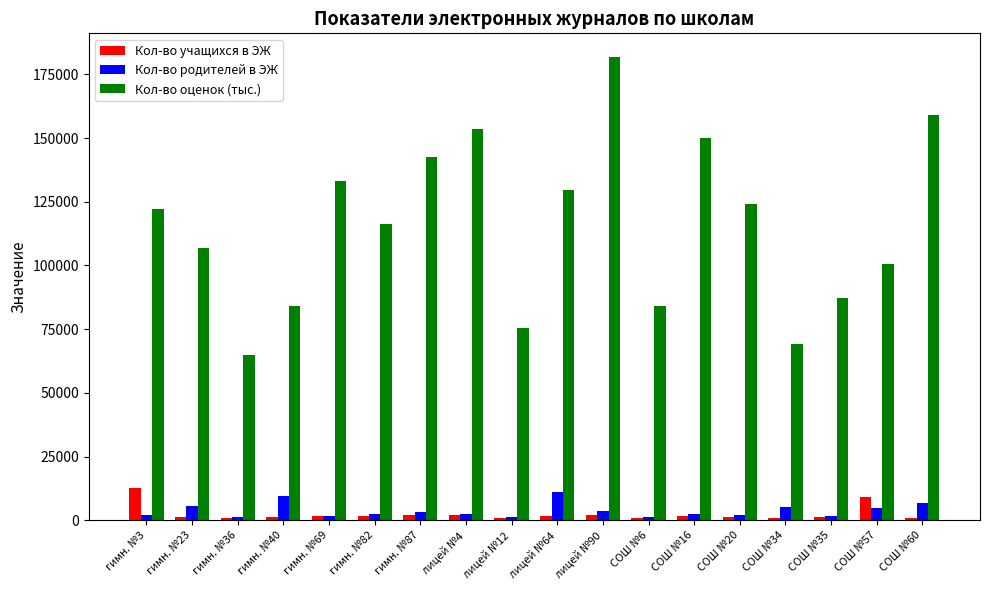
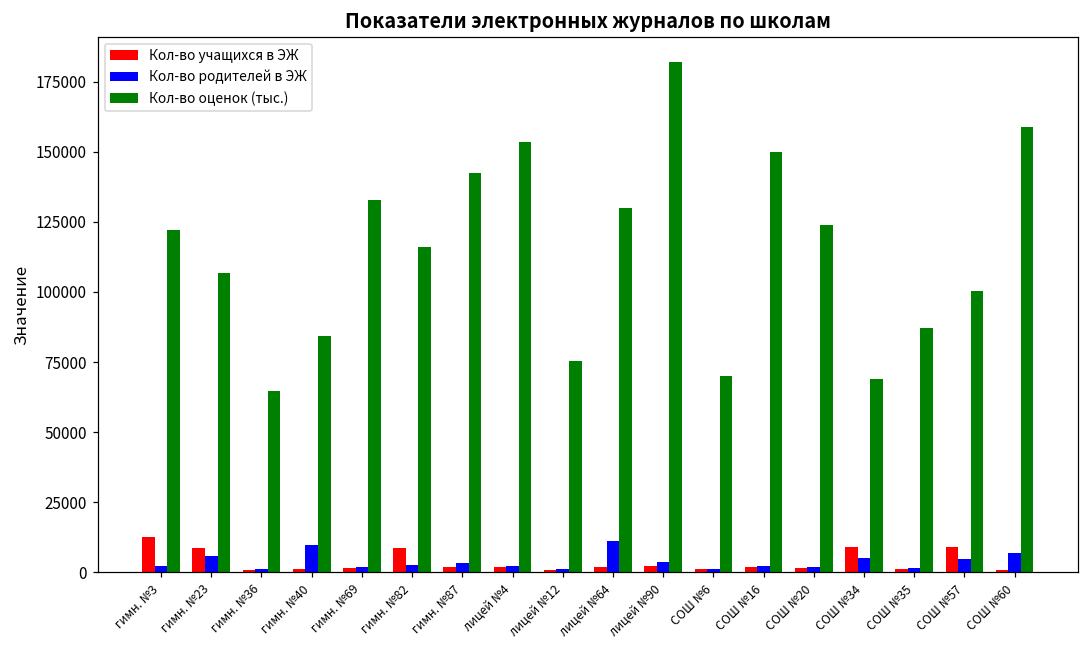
  {
    "Кол-во учащихся в ЭЖ": {
      "гимн. №3": 13000,
-     "гимн. №23": 1000,
+     "гимн. №23": 9000,
      "гимн. №40": 1000,
      "гимн. №69": 1000,
-     "гимн. №82": 2000,
+     "гимн. №82": 9000,
      "гимн. №87": 2000,
      "лицей №4": 2000,
      "лицей №12": 1000,
      "лицей №64": 2000,
      "лицей №90": 2000,
      "СОШ №6": 1000,
      "СОШ №16": 2000,
      "СОШ №20": 1000,
-     "СОШ №34": 1000,
+     "СОШ №34": 9000,
      "СОШ №35": 1000,
      "СОШ №57": 9000
    },
    "Кол-во родителей в ЭЖ": {
      "гимн. №3": 2000,
      "гимн. №23": 6000,
      "гимн. №36": 1000,
      "гимн. №40": 10000,
      "гимн. №69": 2000,
      "гимн. №82": 3000,
      "гимн. №87": 3000,
      "лицей №4": 2000,
      "лицей №12": 1000,
      "лицей №64": 11000,
      "лицей №90": 4000,
      "СОШ №6": 1000,
      "СОШ №16": 2000,
      "СОШ №20": 2000,
      "СОШ №34": 5000,
      "СОШ №35": 2000,
      "СОШ №57": 5000,
      "СОШ №60": 7000
    },
    "Кол-во оценок (тыс.)": {
      "гимн. №3": 122000,
      "гимн. №23": 107000,
      "гимн. №36": 65000,
      "гимн. №40": 84000,
      "гимн. №69": 133000,
      "гимн. №82": 116000,
      "гимн. №87": 143000,
      "лицей №4": 153000,
      "лицей №12": 75000,
      "лицей №64": 130000,
      "лицей №90": 182000,
-     "СОШ №6": 84000,
+     "СОШ №6": 70000,
      "СОШ №16": 150000,
      "СОШ №20": 124000,
      "СОШ №34": 69000,
      "СОШ №35": 87000,
      "СОШ №57": 100000,
      "СОШ №60": 159000
    }
  }
